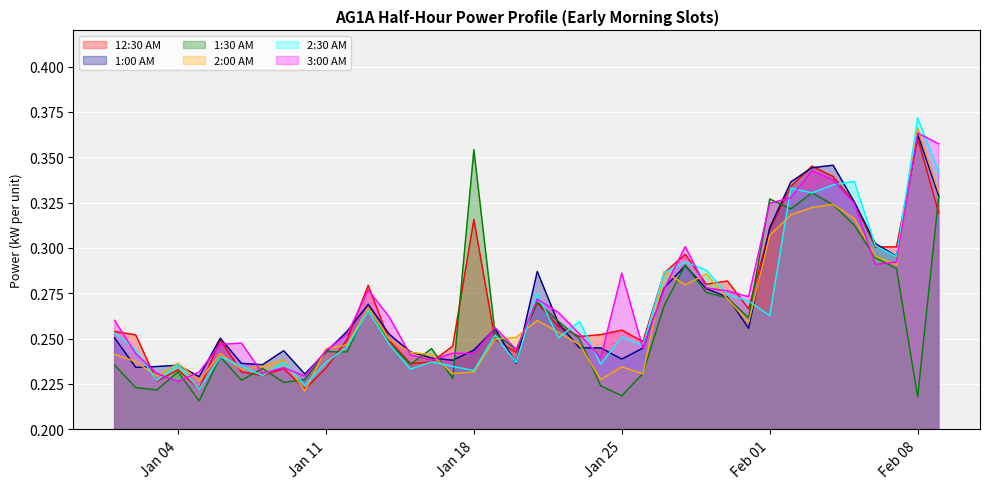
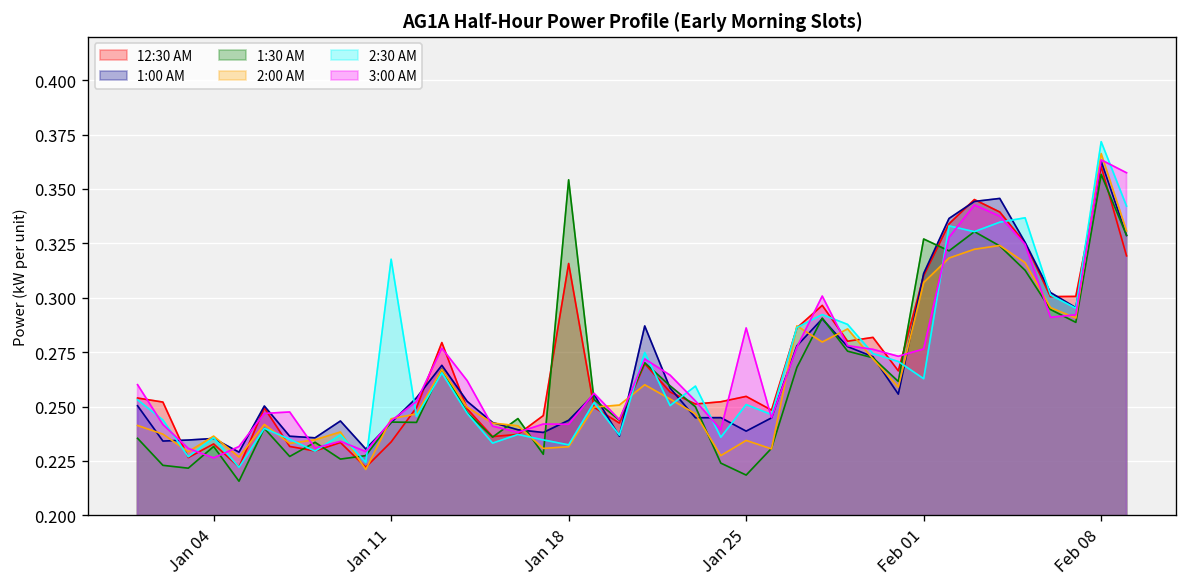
  {
    "12:30 AM": {
      "Jan 11": 0.234,
      "Jan 18": 0.316,
      "Jan 25": 0.255,
      "Feb 08": 0.360
    },
    "1:00 AM": {
      "Jan 18": 0.244,
      "Jan 25": 0.239
    },
    "1:30 AM": {
      "Jan 18": 0.354,
      "Jan 25": 0.218,
      "Feb 01": 0.327,
-     "Feb 08": 0.218
+     "Feb 08": 0.357
    },
    "2:00 AM": {
      "Jan 25": 0.234,
      "Feb 01": 0.307,
      "Feb 08": 0.366
    },
    "2:30 AM": {
-     "Jan 11": 0.237,
+     "Jan 11": 0.318,
      "Jan 25": 0.251,
      "Feb 01": 0.263,
      "Feb 08": 0.372
    },
    "3:00 AM": {
      "Jan 04": 0.226,
      "Jan 18": 0.242,
      "Jan 25": 0.286,
-     "Feb 01": 0.325
+     "Feb 01": 0.276
    }
  }
